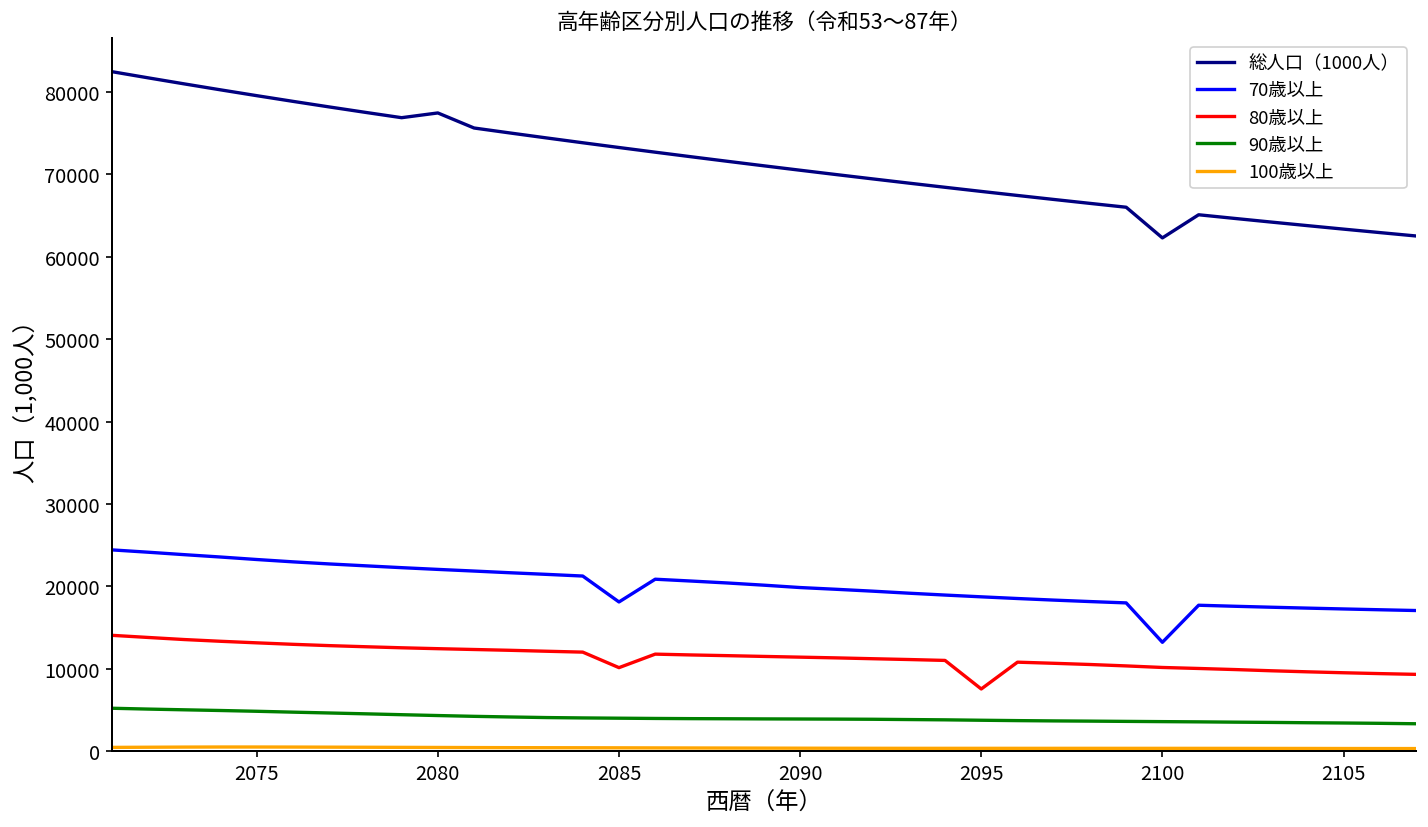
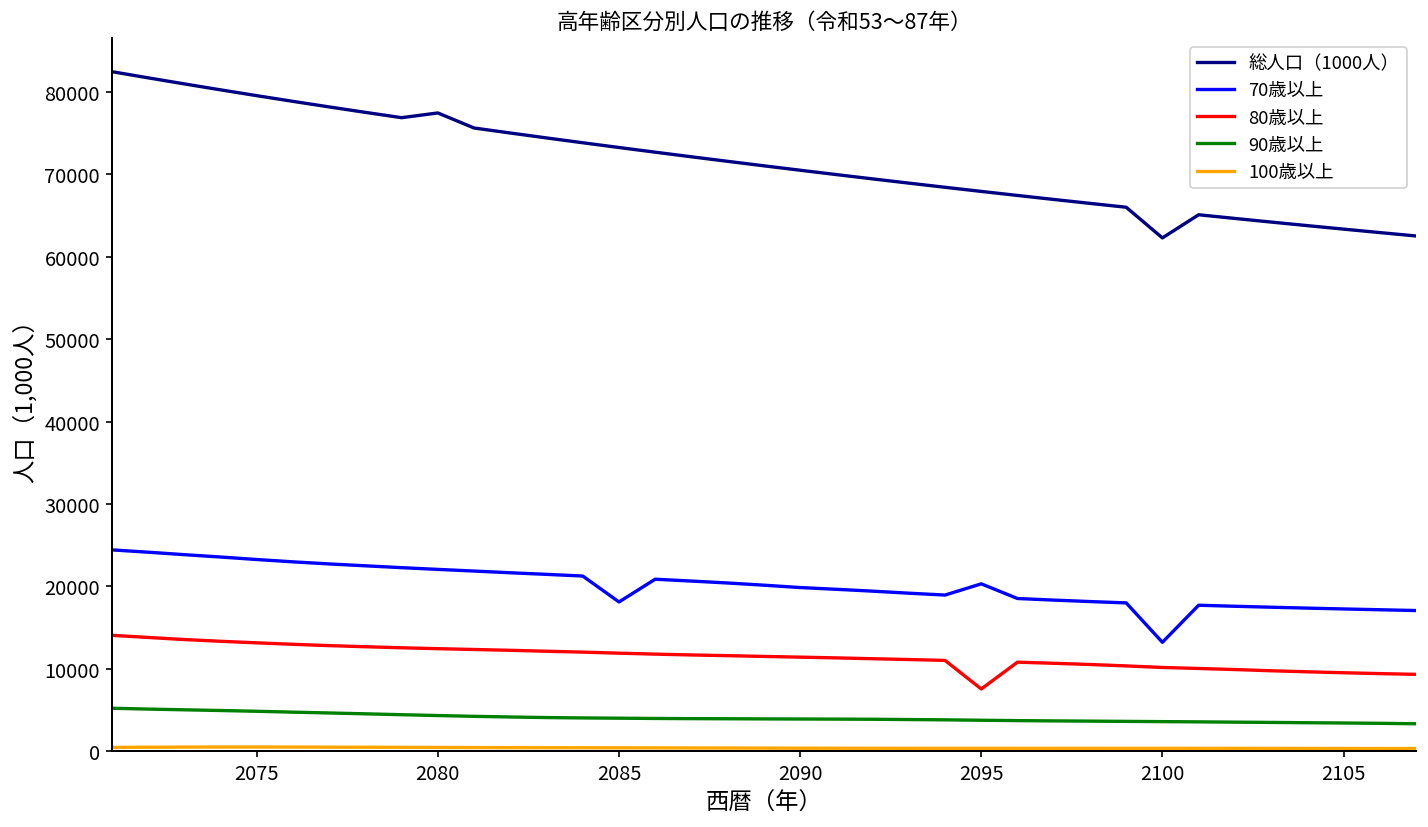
  {
    "総人口（1000人）": {
      "2075": 80000,
      "2080": 77000,
      "2085": 73000,
      "2090": 71000,
      "2095": 68000,
      "2100": 62000,
      "2105": 63000
    },
    "70歳以上": {
      "2075": 23000,
      "2080": 22000,
      "2085": 18000,
      "2090": 20000,
-     "2095": 19000,
+     "2095": 20000,
      "2100": 13000,
      "2105": 17000
    },
    "80歳以上": {
      "2075": 13000,
      "2080": 12000,
-     "2085": 10000,
+     "2085": 12000,
      "2090": 11000,
      "2095": 8000,
      "2100": 10000,
      "2105": 10000
    },
    "90歳以上": {
      "2075": 5000,
      "2080": 4000,
      "2085": 4000,
      "2090": 4000,
      "2095": 4000,
      "2100": 4000,
      "2105": 3000
    },
    "100歳以上": {
      "2075": 0,
      "2080": 0,
      "2085": 0,
      "2090": 0,
      "2095": 0,
      "2100": 0,
      "2105": 0
    }
  }
